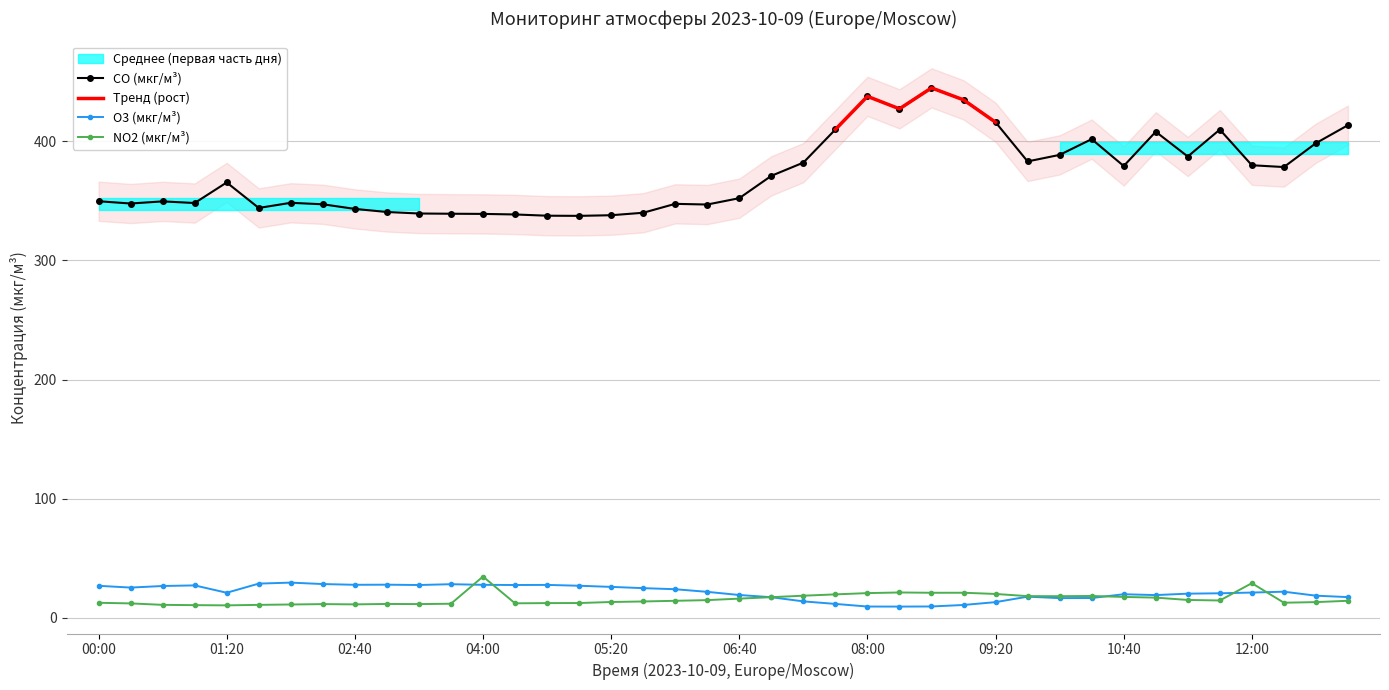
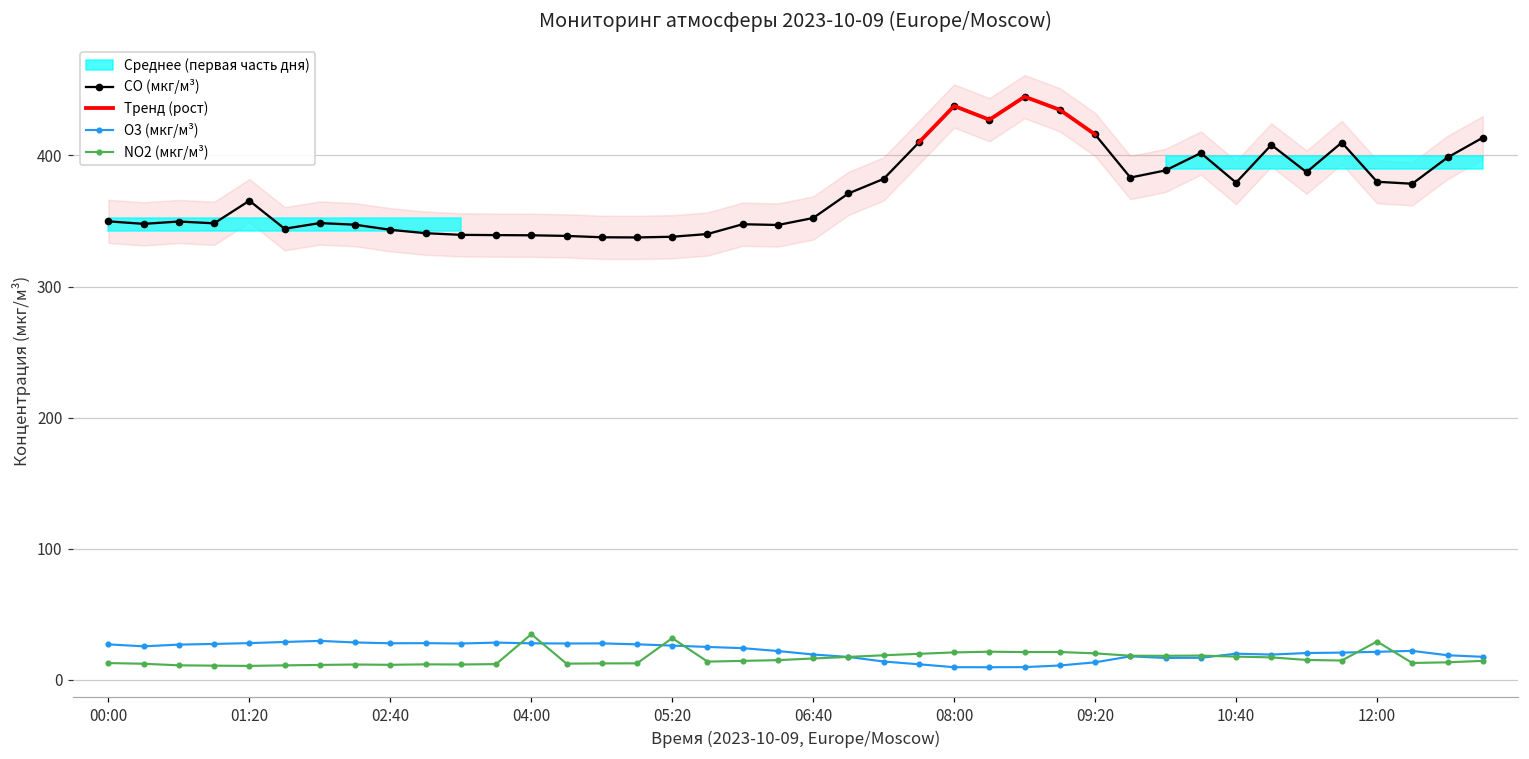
  {
    "CO (мкг/м³)": {
      "00:00": 350,
      "01:20": 365,
      "02:40": 343,
      "04:00": 339,
      "05:20": 338,
      "06:40": 352,
      "10:40": 379,
      "12:00": 380
    },
    "O3 (мкг/м³)": {
      "00:00": 27,
-     "01:20": 21,
+     "01:20": 28,
      "02:40": 28,
      "04:00": 28,
      "05:20": 26,
      "06:40": 19,
      "08:00": 10,
      "09:20": 13,
      "10:40": 20,
      "12:00": 21
    },
    "NO2 (мкг/м³)": {
      "00:00": 13,
      "01:20": 11,
      "02:40": 11,
      "04:00": 35,
-     "05:20": 13,
+     "05:20": 32,
      "06:40": 16,
      "08:00": 21,
      "09:20": 20,
      "10:40": 18,
      "12:00": 29
    }
  }
